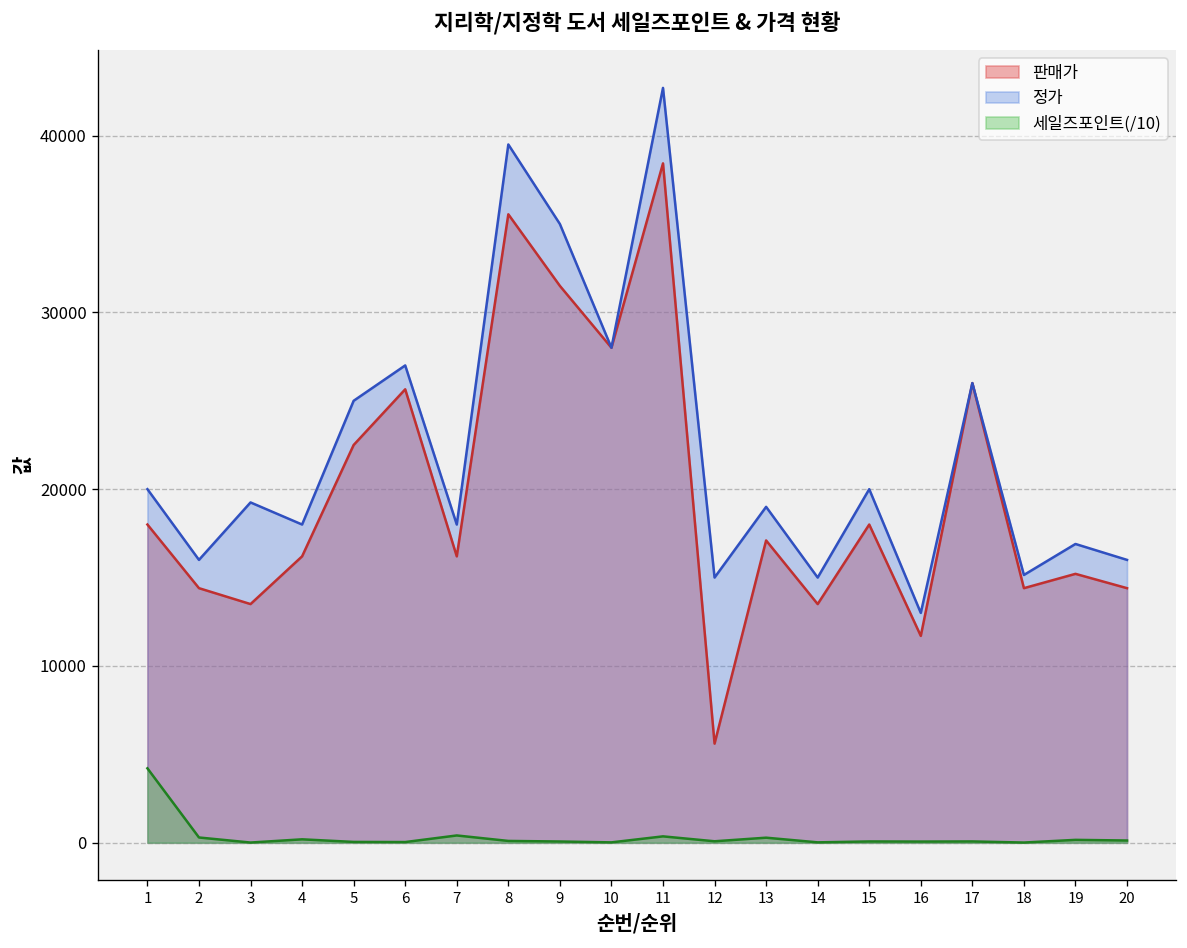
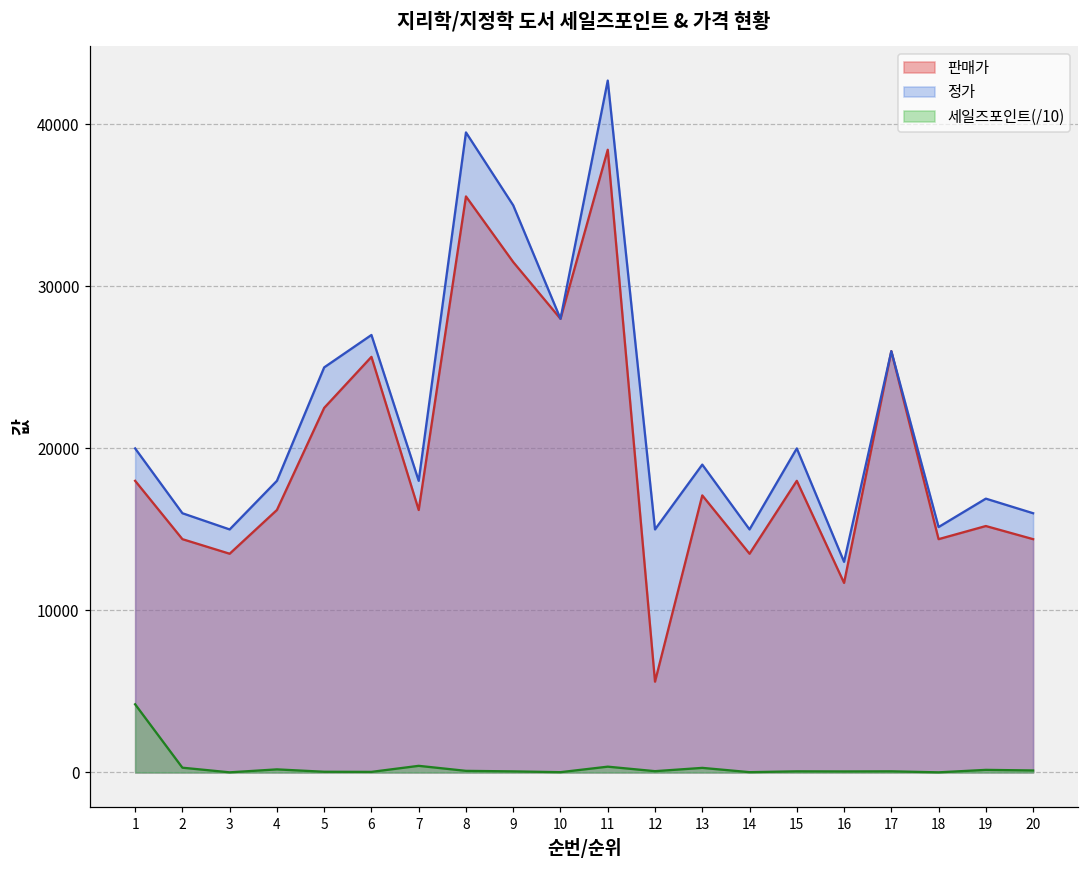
  {
    "판매가": {
      "1": 18000,
      "2": 14400,
      "3": 13500,
      "4": 16200,
      "5": 22500,
      "6": 25700,
      "7": 16200,
      "8": 35600,
      "9": 31500,
      "11": 38400,
      "12": 5600,
      "13": 17100,
      "14": 13500,
      "15": 18000,
      "16": 11700,
      "18": 14400,
      "19": 15200,
      "20": 14400
    },
    "정가": {
      "1": 20000,
      "2": 16000,
-     "3": 19300,
+     "3": 15000,
      "4": 18000,
      "5": 25000,
      "6": 27000,
      "7": 18000,
      "8": 39500,
      "9": 35000,
      "11": 42700,
      "12": 15000,
      "13": 19000,
      "14": 15000,
      "15": 20000,
      "16": 13000,
      "18": 15100,
      "19": 16900,
      "20": 16000
    },
    "세일즈포인트(/10)": {
      "1": 4200,
      "2": 300,
      "3": 0,
      "4": 200,
      "5": 0,
      "6": 0,
      "7": 400,
      "8": 100,
      "9": 100,
      "10": 0,
      "11": 400,
      "12": 100,
      "13": 300,
      "14": 0,
      "15": 100,
      "16": 100,
      "17": 100,
      "18": 0,
      "19": 200,
      "20": 100
    }
  }
